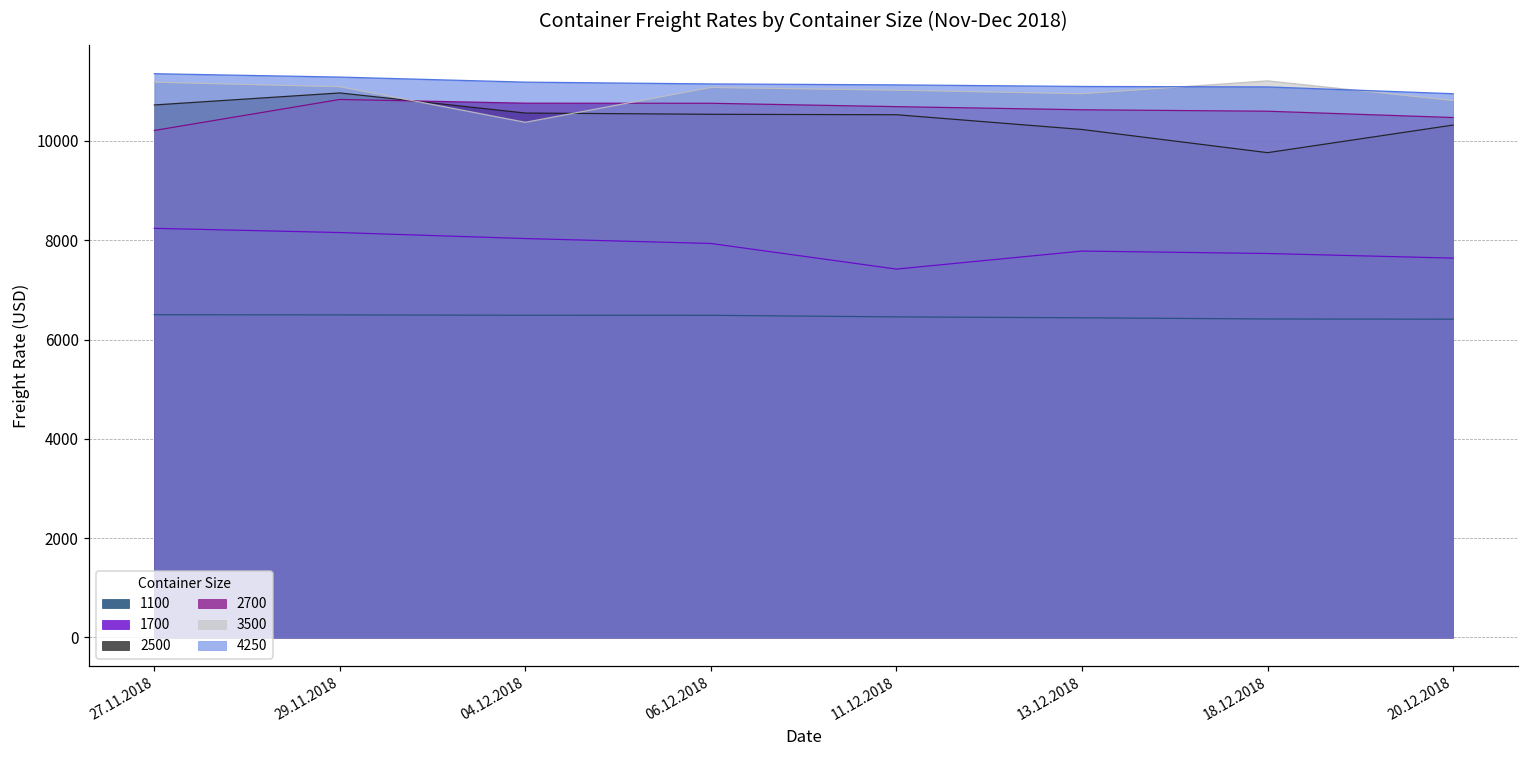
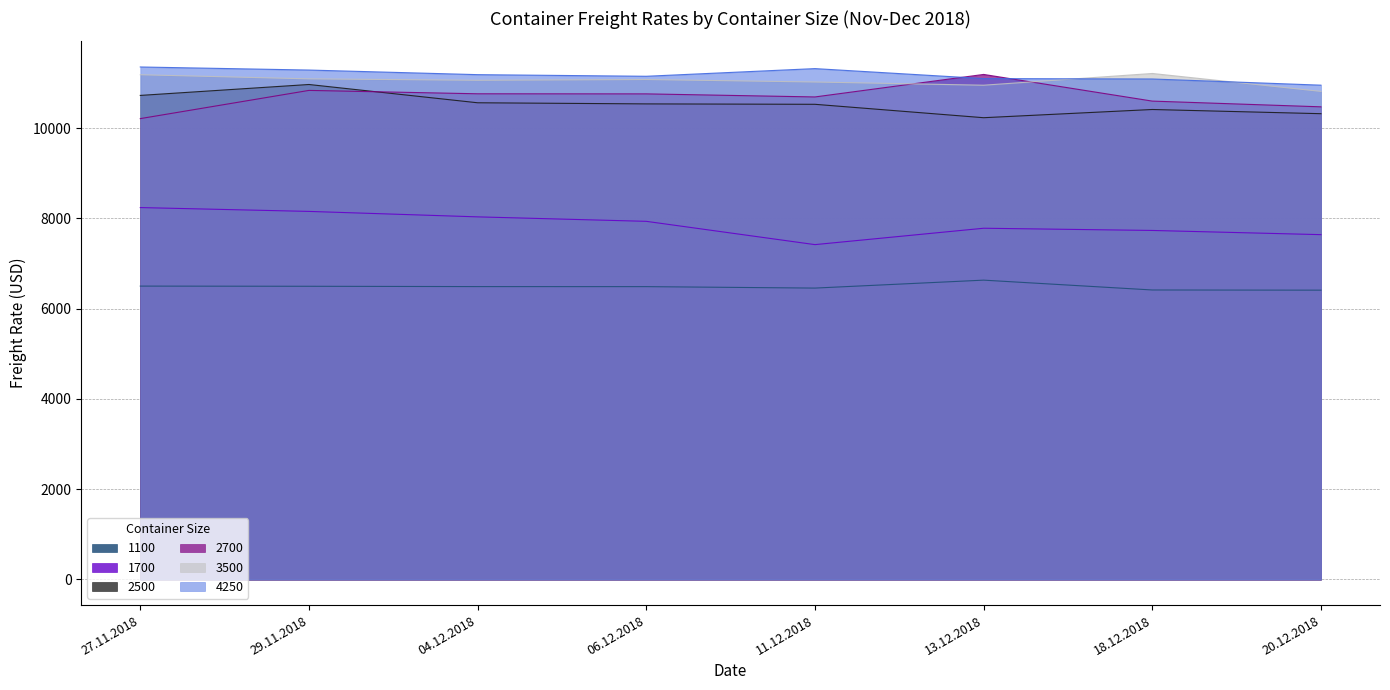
  {
    "1100": {
      "27.11.2018": 6500,
      "29.11.2018": 6500,
      "04.12.2018": 6500,
      "06.12.2018": 6500,
      "11.12.2018": 6500,
-     "13.12.2018": 6400,
+     "13.12.2018": 6600,
      "18.12.2018": 6400,
      "20.12.2018": 6400
    },
    "1700": {
      "27.11.2018": 8200,
      "29.11.2018": 8200,
      "04.12.2018": 8000,
      "06.12.2018": 7900,
      "11.12.2018": 7400,
      "13.12.2018": 7800,
      "18.12.2018": 7700,
      "20.12.2018": 7600
    },
    "2500": {
      "27.11.2018": 10700,
      "29.11.2018": 11000,
      "04.12.2018": 10600,
      "06.12.2018": 10500,
      "11.12.2018": 10500,
      "13.12.2018": 10200,
-     "18.12.2018": 9800,
+     "18.12.2018": 10400,
      "20.12.2018": 10300
    },
    "2700": {
      "27.11.2018": 10200,
      "29.11.2018": 10800,
      "04.12.2018": 10800,
      "06.12.2018": 10800,
      "11.12.2018": 10700,
-     "13.12.2018": 10600,
+     "13.12.2018": 11200,
      "18.12.2018": 10600,
      "20.12.2018": 10500
    },
    "3500": {
      "27.11.2018": 11200,
      "29.11.2018": 11100,
-     "04.12.2018": 10400,
+     "04.12.2018": 11100,
      "06.12.2018": 11100,
      "11.12.2018": 11000,
      "13.12.2018": 11000,
      "18.12.2018": 11200,
      "20.12.2018": 10800
    },
    "4250": {
      "27.11.2018": 11400,
      "29.11.2018": 11300,
      "04.12.2018": 11200,
      "06.12.2018": 11100,
-     "11.12.2018": 11100,
+     "11.12.2018": 11300,
      "13.12.2018": 11100,
      "18.12.2018": 11100,
      "20.12.2018": 11000
    }
  }
